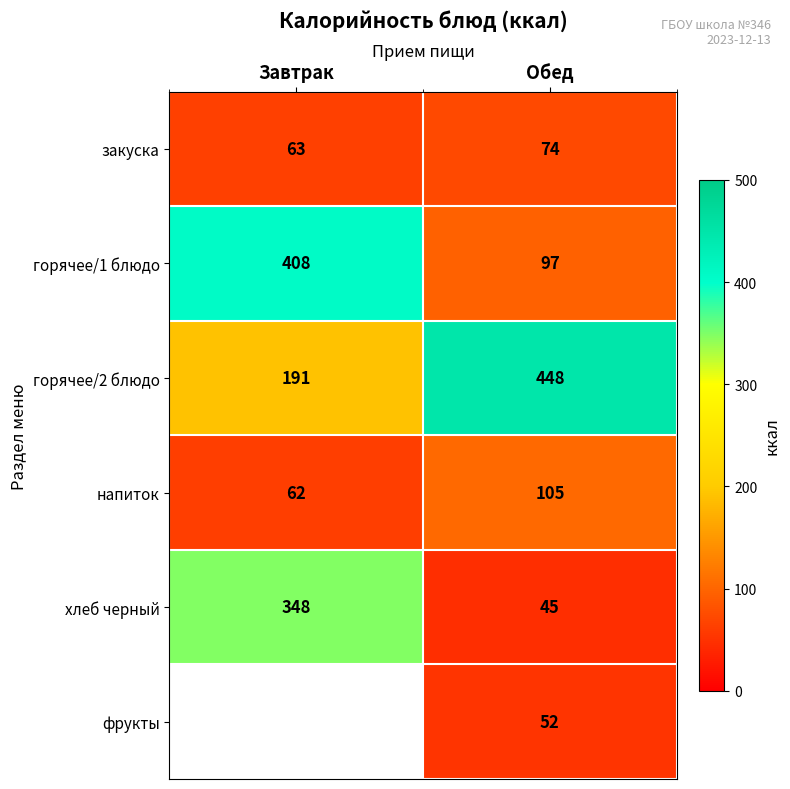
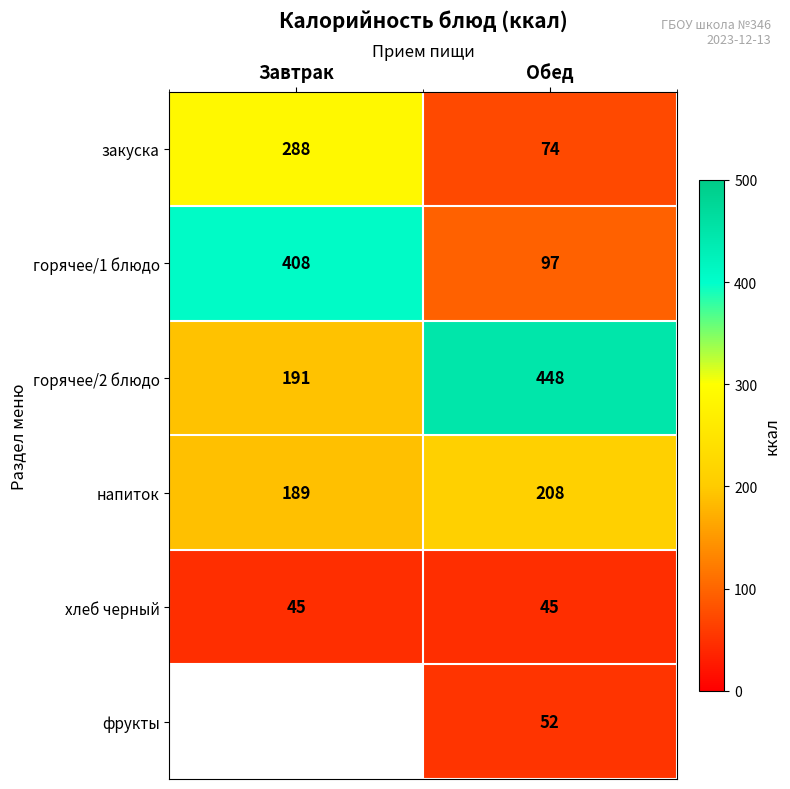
  {
    "закуска": {
-     "Завтрак": 63,
+     "Завтрак": 288,
      "Обед": 74
    },
    "горячее/1 блюдо": {
      "Завтрак": 408,
      "Обед": 97
    },
    "горячее/2 блюдо": {
      "Завтрак": 191,
      "Обед": 448
    },
    "напиток": {
-     "Завтрак": 62,
-     "Обед": 105
+     "Завтрак": 189,
+     "Обед": 208
    },
    "хлеб черный": {
-     "Завтрак": 348,
+     "Завтрак": 45,
      "Обед": 45
    },
    "фрукты": {
      "Обед": 52
    }
  }
